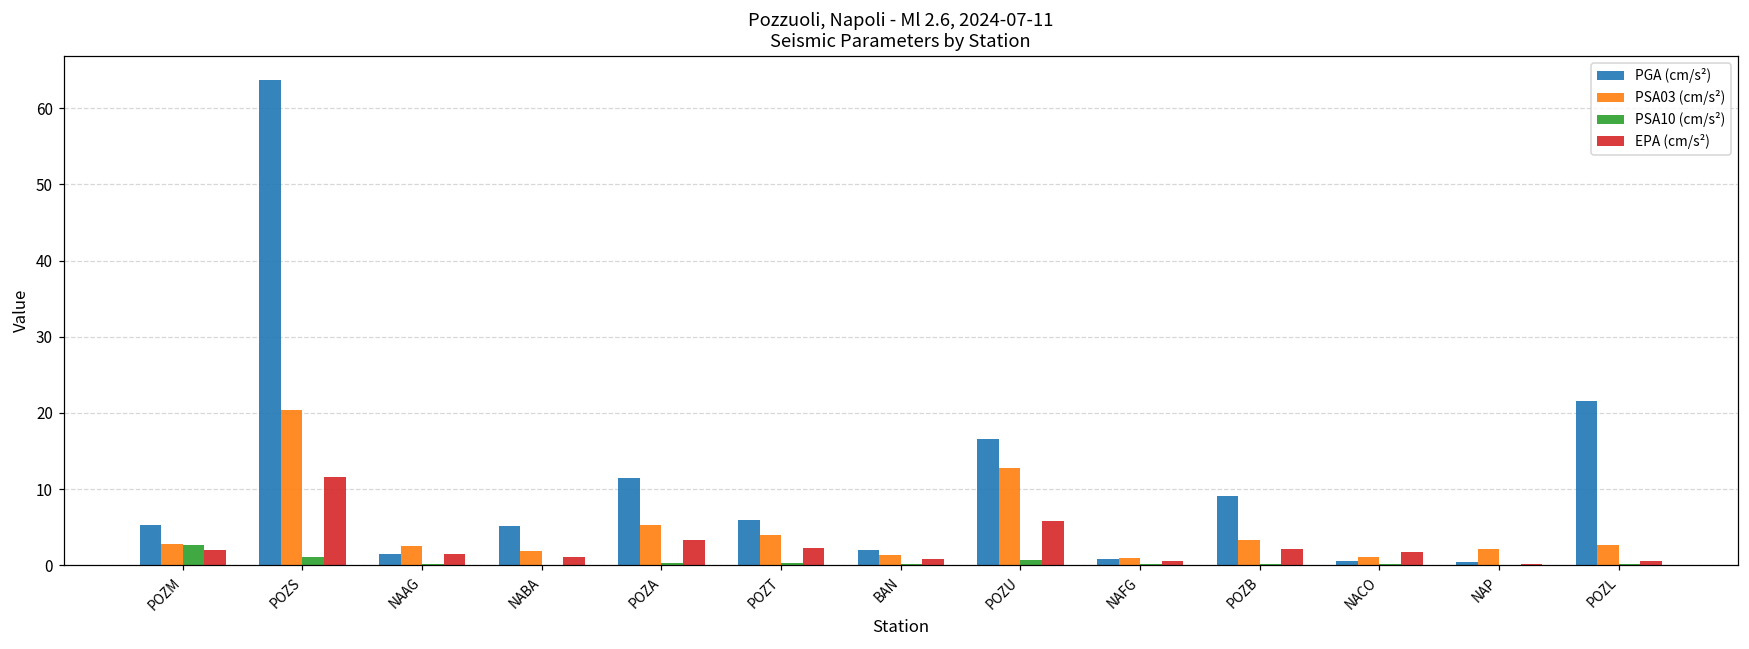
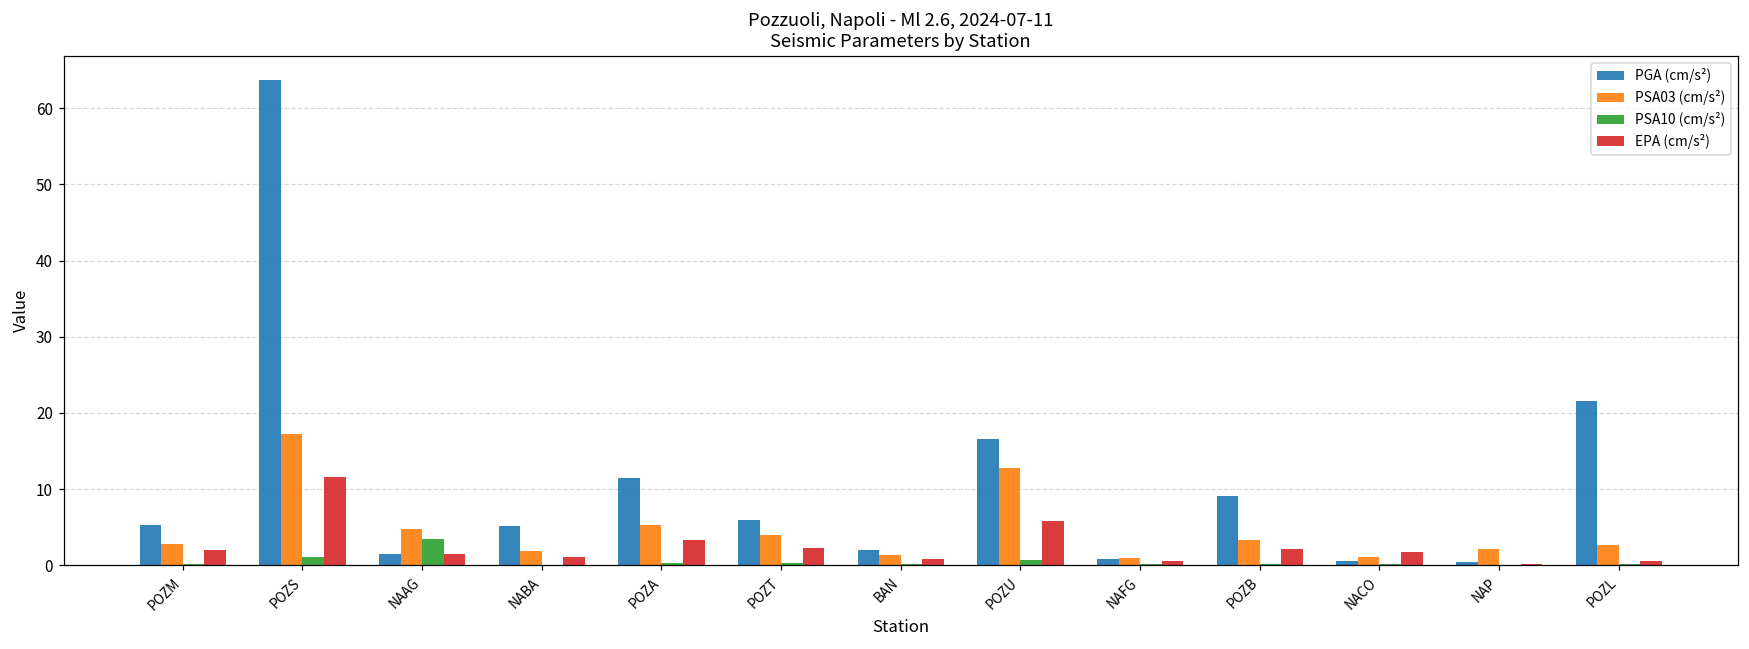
  {
    "PGA (cm/s²)": {
      "POZM": 5,
      "POZS": 64,
      "NAAG": 1,
      "NABA": 5,
      "POZA": 12,
      "POZT": 6,
      "BAN": 2,
      "POZU": 17,
      "NAFG": 1,
      "POZB": 9,
      "NACO": 1,
      "NAP": 0,
      "POZL": 22
    },
    "PSA03 (cm/s²)": {
      "POZM": 3,
-     "POZS": 20,
-     "NAAG": 3,
+     "POZS": 17,
+     "NAAG": 5,
      "NABA": 2,
      "POZA": 5,
      "POZT": 4,
      "BAN": 1,
      "POZU": 13,
      "NAFG": 1,
      "POZB": 3,
      "NACO": 1,
      "NAP": 2,
      "POZL": 3
    },
    "PSA10 (cm/s²)": {
-     "POZM": 3,
+     "POZM": 0,
      "POZS": 1,
-     "NAAG": 0,
+     "NAAG": 3,
      "NABA": 0,
      "POZU": 1
    },
    "EPA (cm/s²)": {
      "POZM": 2,
      "POZS": 12,
      "NAAG": 2,
      "NABA": 1,
      "POZA": 3,
      "POZT": 2,
      "BAN": 1,
      "POZU": 6,
      "NAFG": 1,
      "POZB": 2,
      "NACO": 2,
      "POZL": 1
    }
  }
